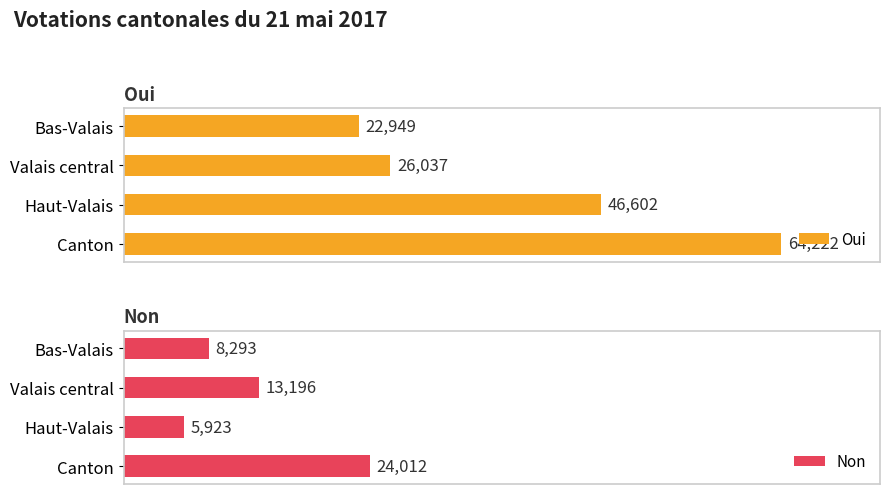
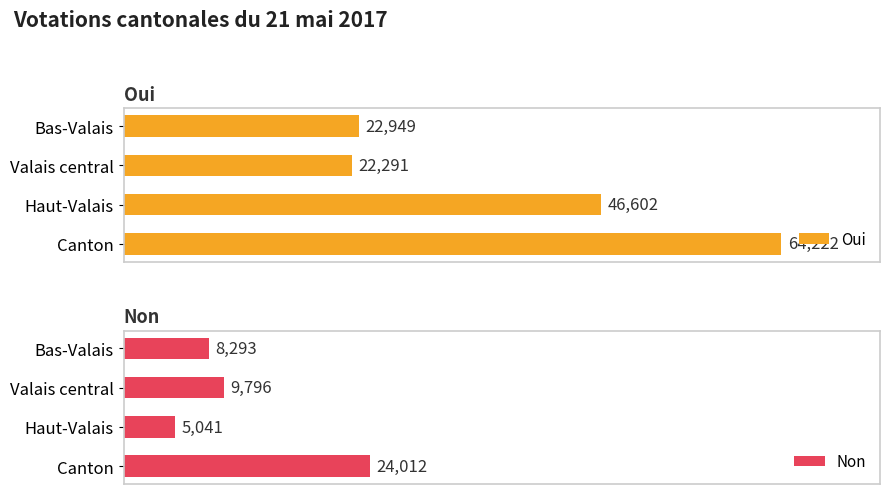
  {
    "Oui": {
      "Bas-Valais": "22,949",
-     "Valais central": "26,037",
+     "Valais central": "22,291",
      "Haut-Valais": "46,602",
      "Canton": "64,222"
    },
    "Non": {
      "Bas-Valais": "8,293",
-     "Valais central": "13,196",
-     "Haut-Valais": "5,923",
+     "Valais central": "9,796",
+     "Haut-Valais": "5,041",
      "Canton": "24,012"
    }
  }
